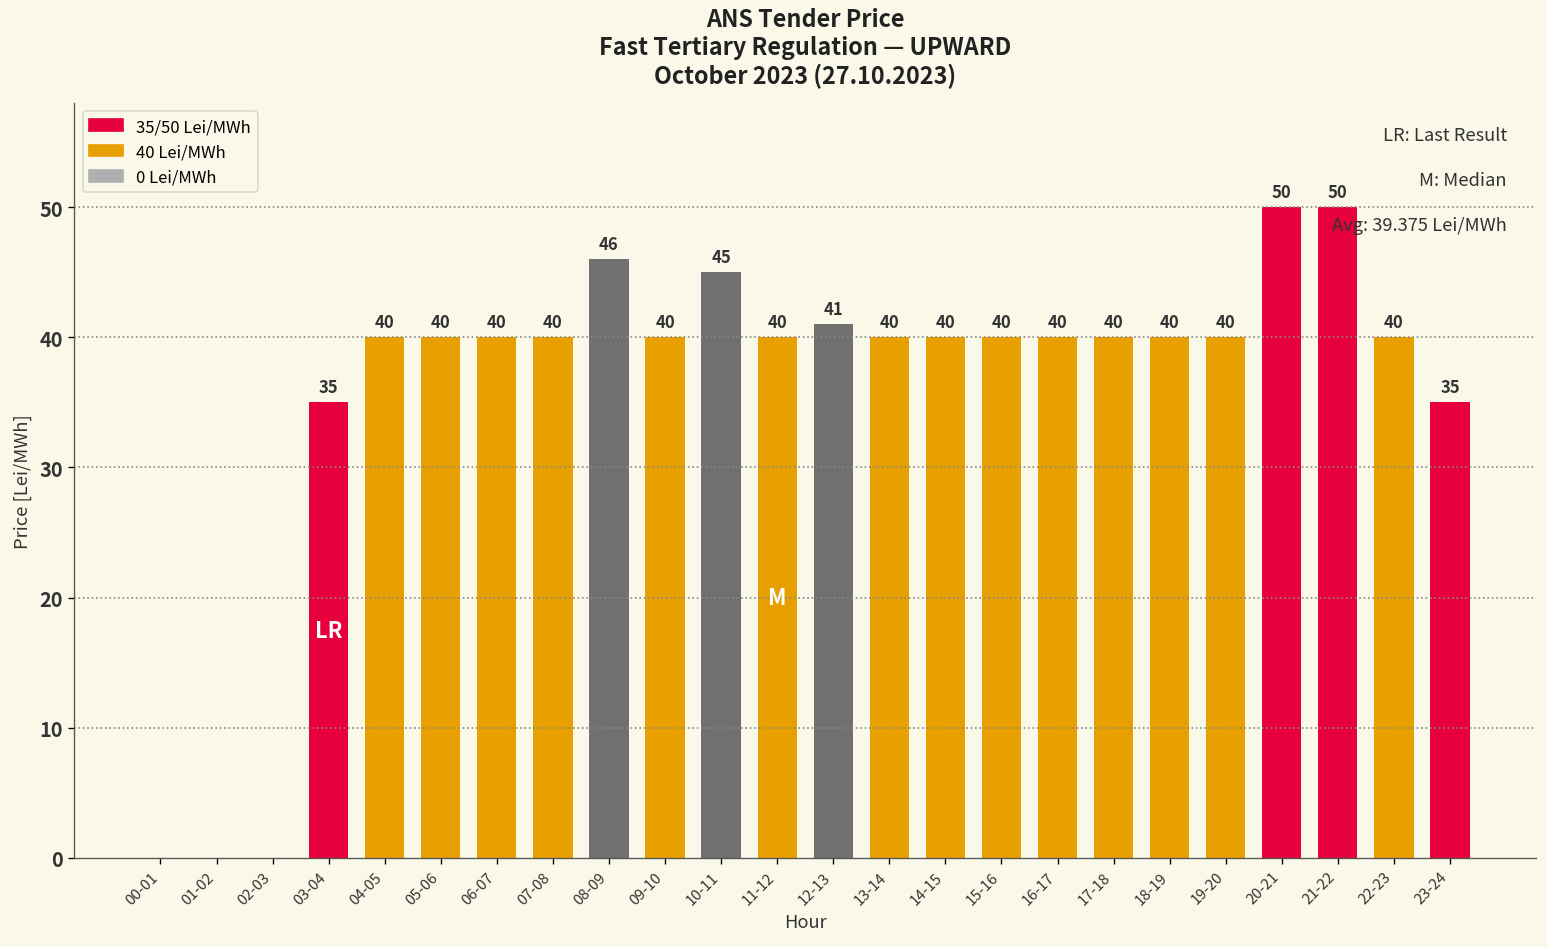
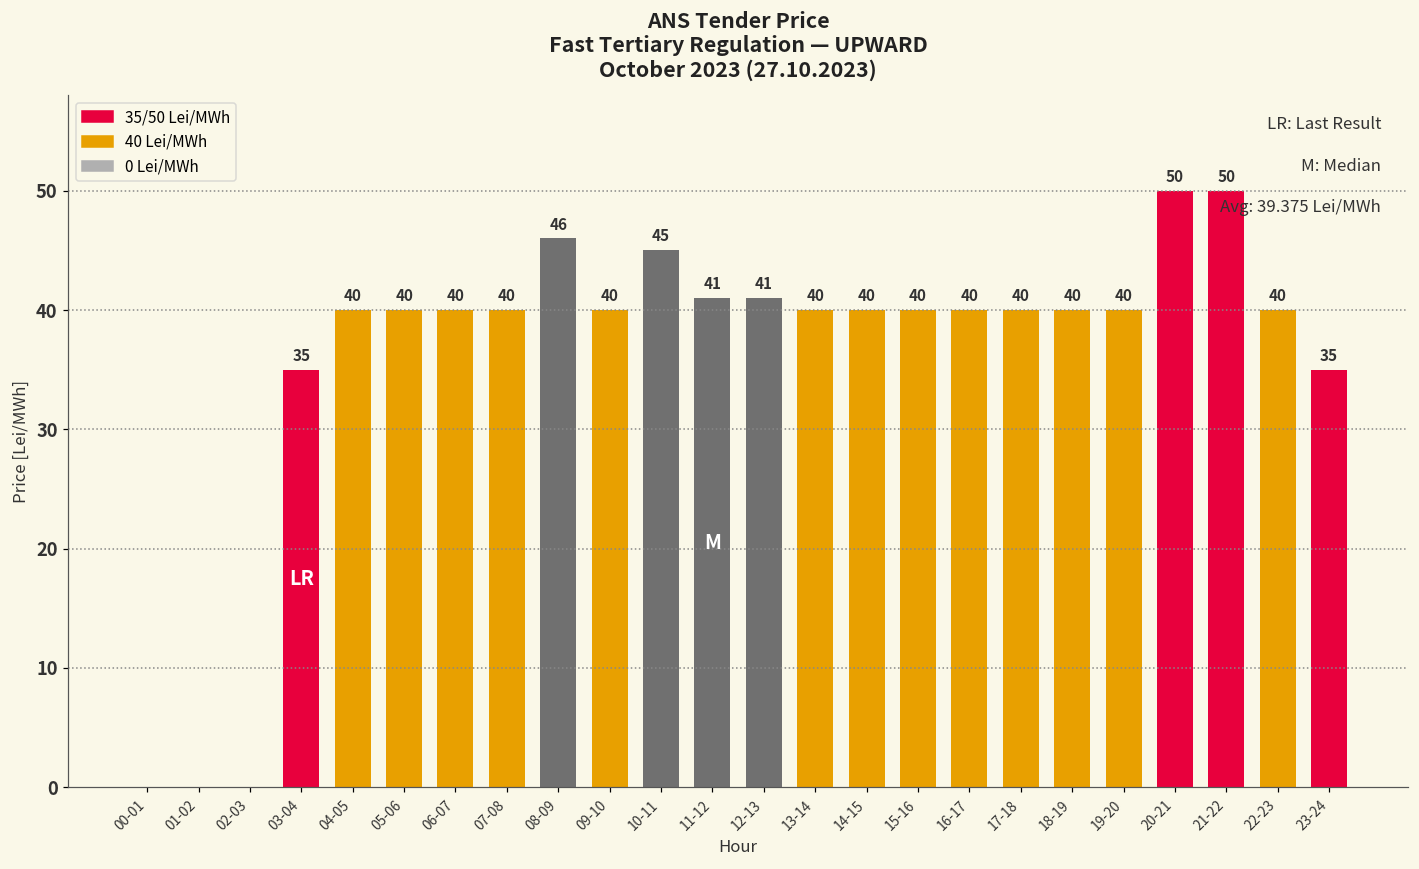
  {
    "03-04": 35,
    "04-05": 40,
    "05-06": 40,
    "06-07": 40,
    "07-08": 40,
    "08-09": 46,
    "09-10": 40,
    "10-11": 45,
-   "11-12": 40,
+   "11-12": 41,
    "12-13": 41,
    "13-14": 40,
    "14-15": 40,
    "15-16": 40,
    "16-17": 40,
    "17-18": 40,
    "18-19": 40,
    "19-20": 40,
    "20-21": 50,
    "21-22": 50,
    "22-23": 40,
    "23-24": 35
  }
